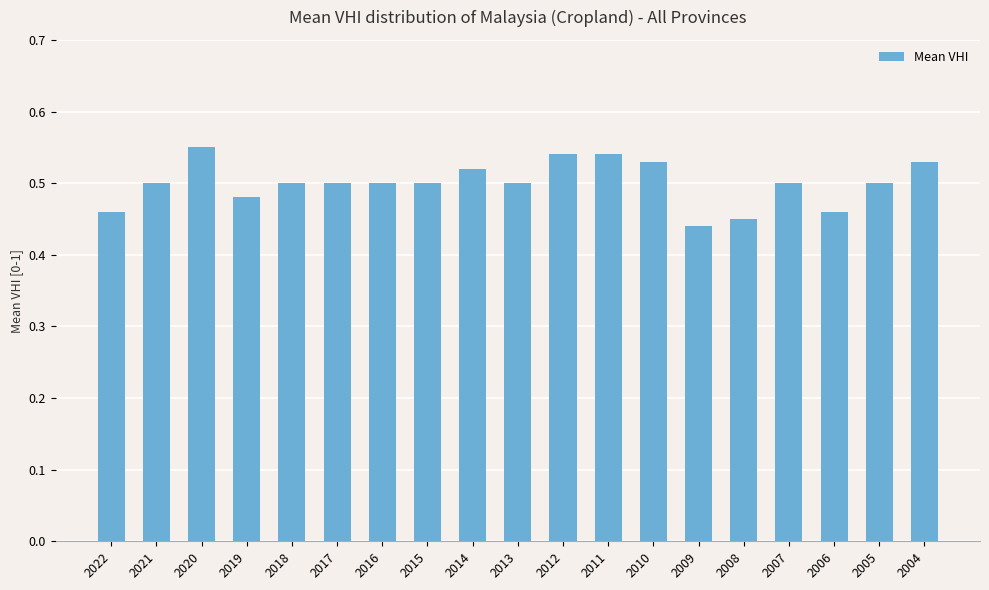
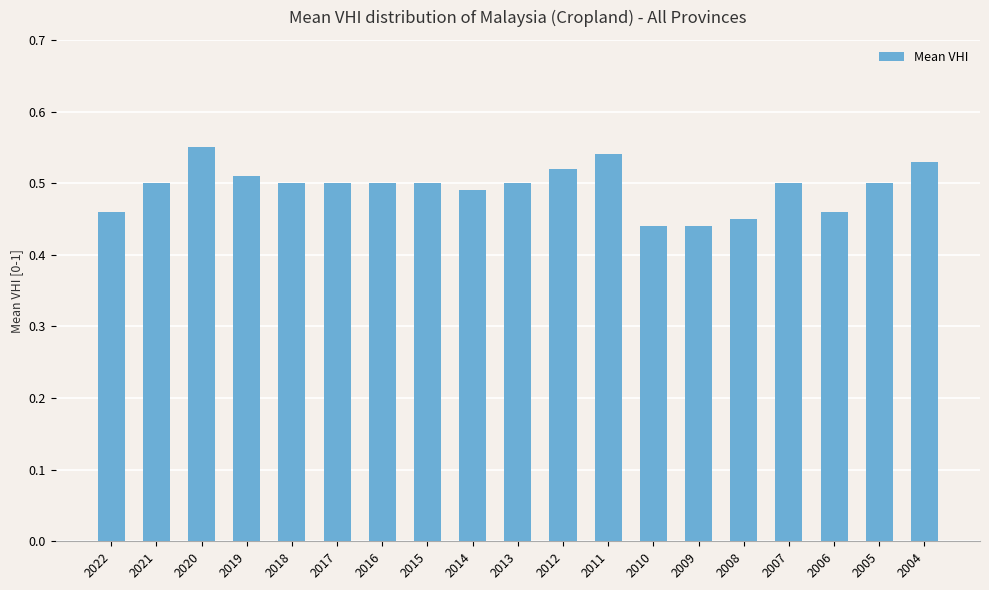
  {
    "2022": 0.46,
    "2021": 0.50,
    "2020": 0.55,
-   "2019": 0.48,
+   "2019": 0.51,
    "2018": 0.50,
    "2017": 0.50,
    "2016": 0.50,
    "2015": 0.50,
-   "2014": 0.52,
+   "2014": 0.49,
    "2013": 0.50,
-   "2012": 0.54,
+   "2012": 0.52,
    "2011": 0.54,
-   "2010": 0.53,
+   "2010": 0.44,
    "2009": 0.44,
    "2008": 0.45,
    "2007": 0.50,
    "2006": 0.46,
    "2005": 0.50,
    "2004": 0.53
  }
